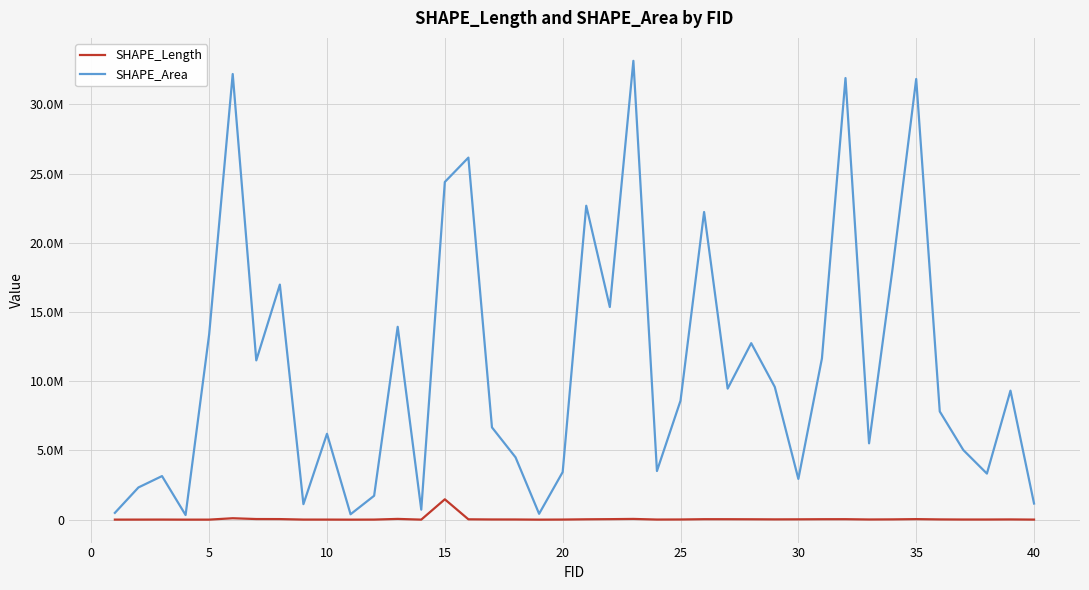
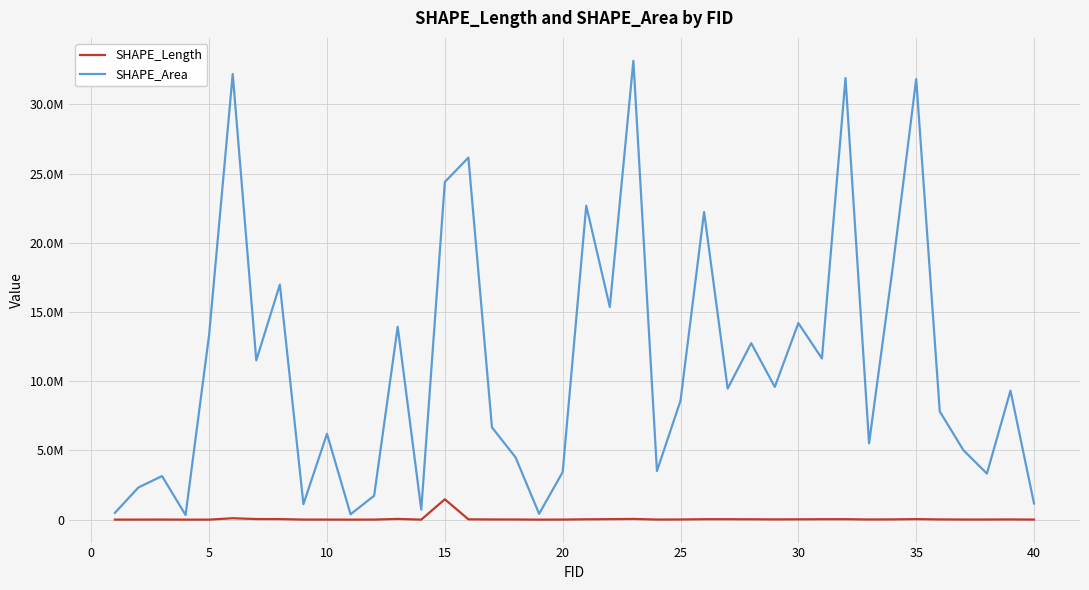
  {
    "SHAPE_Length": {
      "5": 0,
      "10": 0,
      "15": 1500000,
      "20": 0,
      "25": 0,
      "30": 0,
      "35": 0,
      "40": 0
    },
    "SHAPE_Area": {
      "5": 13400000,
      "10": 6200000,
      "15": 24400000,
      "20": 3400000,
      "25": 8600000,
-     "30": 2900000,
+     "30": 14200000,
      "35": 31800000,
      "40": 1200000
    }
  }
